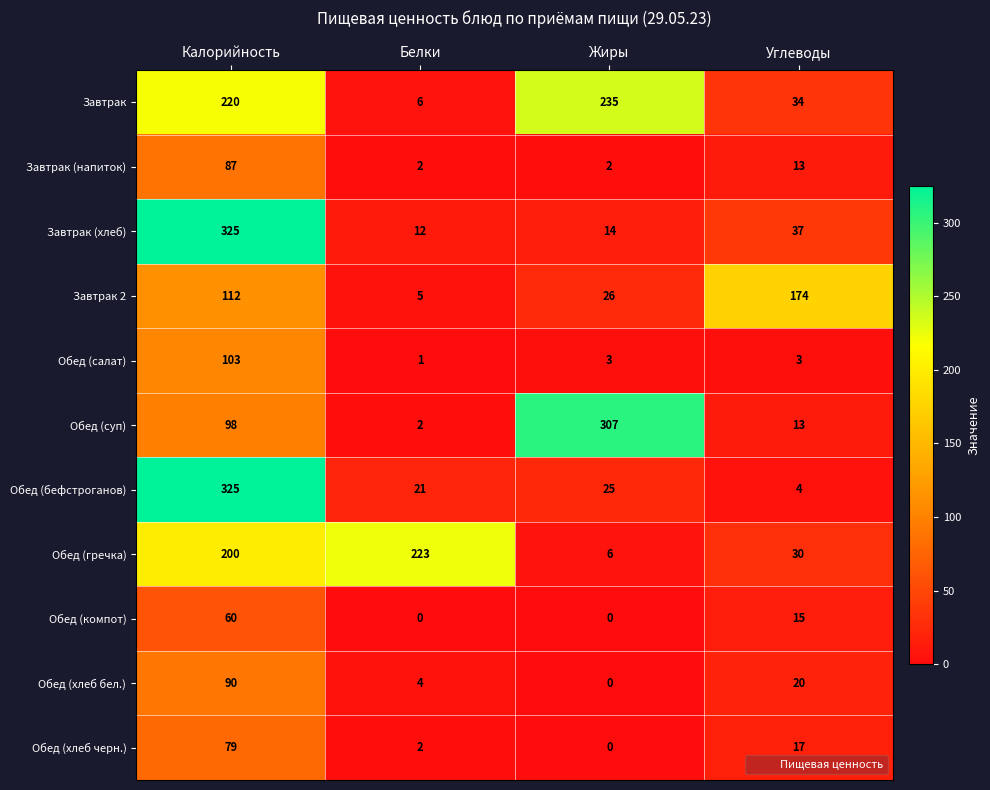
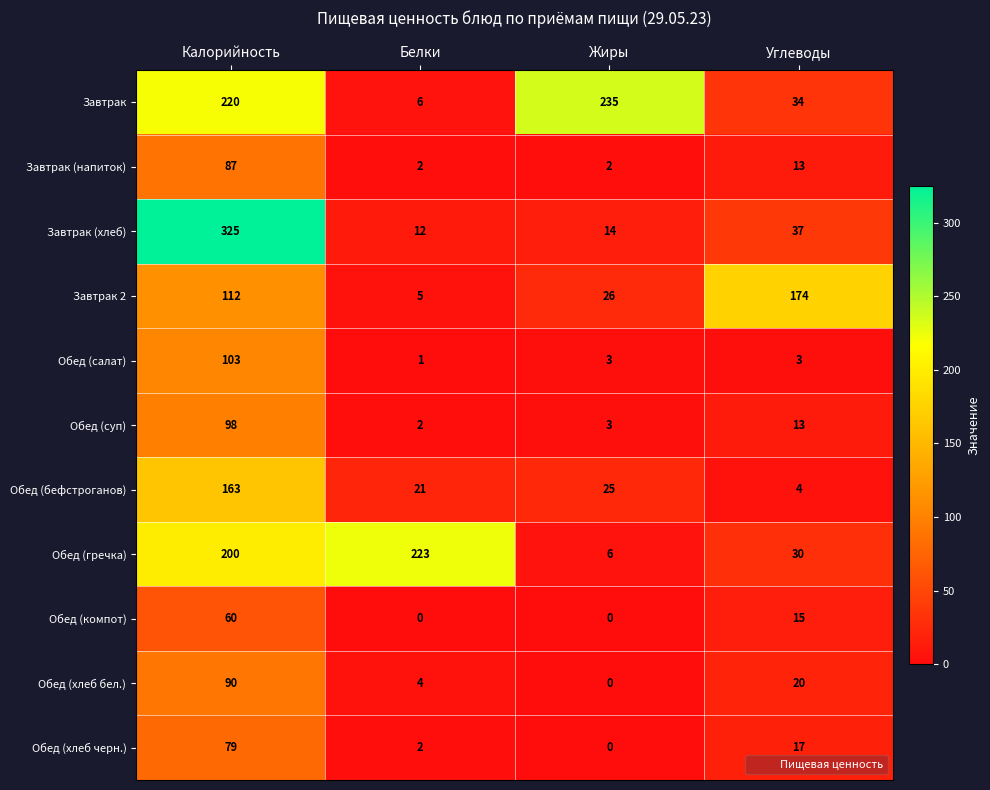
  {
    "Завтрак": {
      "Калорийность": 220,
      "Белки": 6,
      "Жиры": 235,
      "Углеводы": 34
    },
    "Завтрак (напиток)": {
      "Калорийность": 87,
      "Белки": 2,
      "Жиры": 2,
      "Углеводы": 13
    },
    "Завтрак (хлеб)": {
      "Калорийность": 325,
      "Белки": 12,
      "Жиры": 14,
      "Углеводы": 37
    },
    "Завтрак 2": {
      "Калорийность": 112,
      "Белки": 5,
      "Жиры": 26,
      "Углеводы": 174
    },
    "Обед (салат)": {
      "Калорийность": 103,
      "Белки": 1,
      "Жиры": 3,
      "Углеводы": 3
    },
    "Обед (суп)": {
      "Калорийность": 98,
      "Белки": 2,
-     "Жиры": 307,
+     "Жиры": 3,
      "Углеводы": 13
    },
    "Обед (бефстроганов)": {
-     "Калорийность": 325,
+     "Калорийность": 163,
      "Белки": 21,
      "Жиры": 25,
      "Углеводы": 4
    },
    "Обед (гречка)": {
      "Калорийность": 200,
      "Белки": 223,
      "Жиры": 6,
      "Углеводы": 30
    },
    "Обед (компот)": {
      "Калорийность": 60,
      "Белки": 0,
      "Жиры": 0,
      "Углеводы": 15
    },
    "Обед (хлеб бел.)": {
      "Калорийность": 90,
      "Белки": 4,
      "Жиры": 0,
      "Углеводы": 20
    },
    "Обед (хлеб черн.)": {
      "Калорийность": 79,
      "Белки": 2,
      "Жиры": 0,
      "Углеводы": 17
    }
  }
